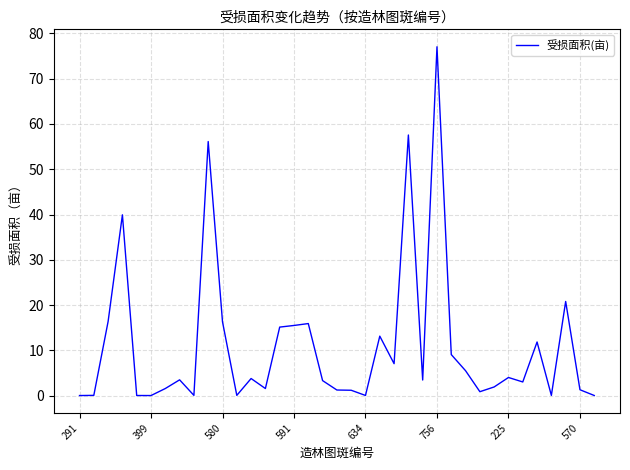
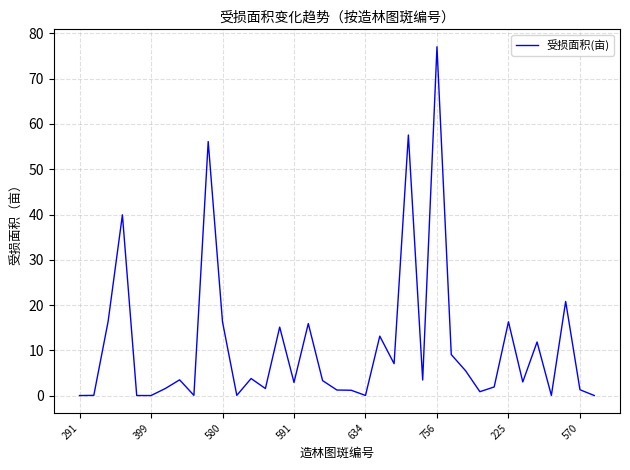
  {
    "291": 0,
    "399": 0,
    "580": 16,
-   "591": 15,
+   "591": 3,
    "634": 0,
    "756": 77,
-   "225": 4,
+   "225": 16,
    "570": 1
  }
